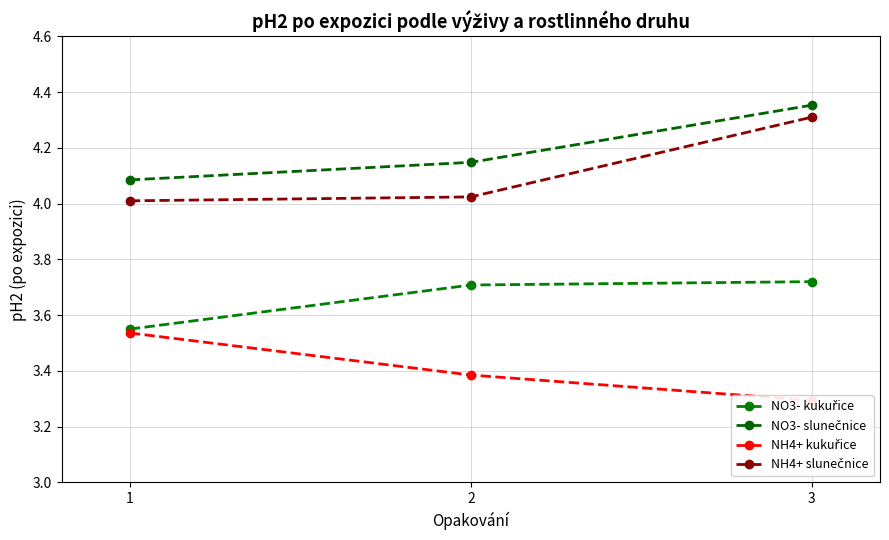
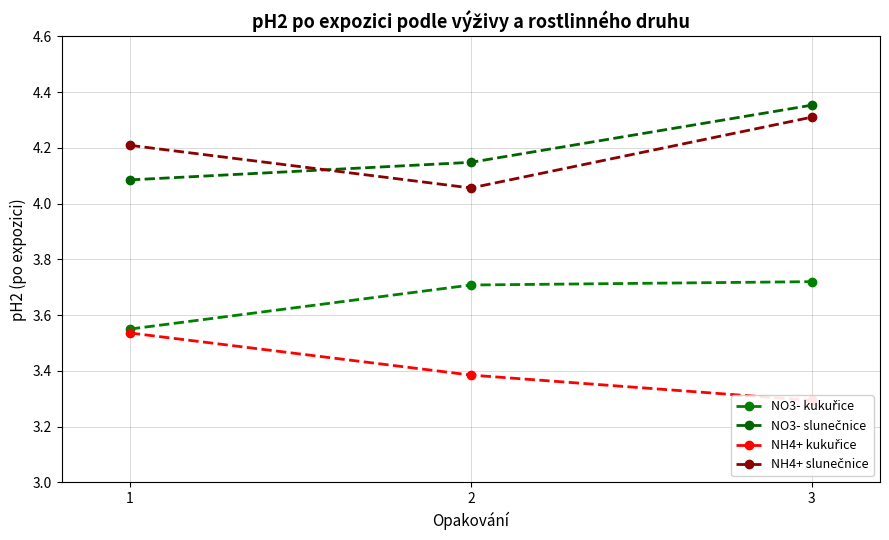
  {
    "NH4+ kukuřice": {
      "1": 3.54,
      "2": 3.39
    },
    "NH4+ slunečnice": {
-     "1": 4.01,
-     "2": 4.02,
+     "1": 4.21,
+     "2": 4.06,
      "3": 4.31
    }
  }
